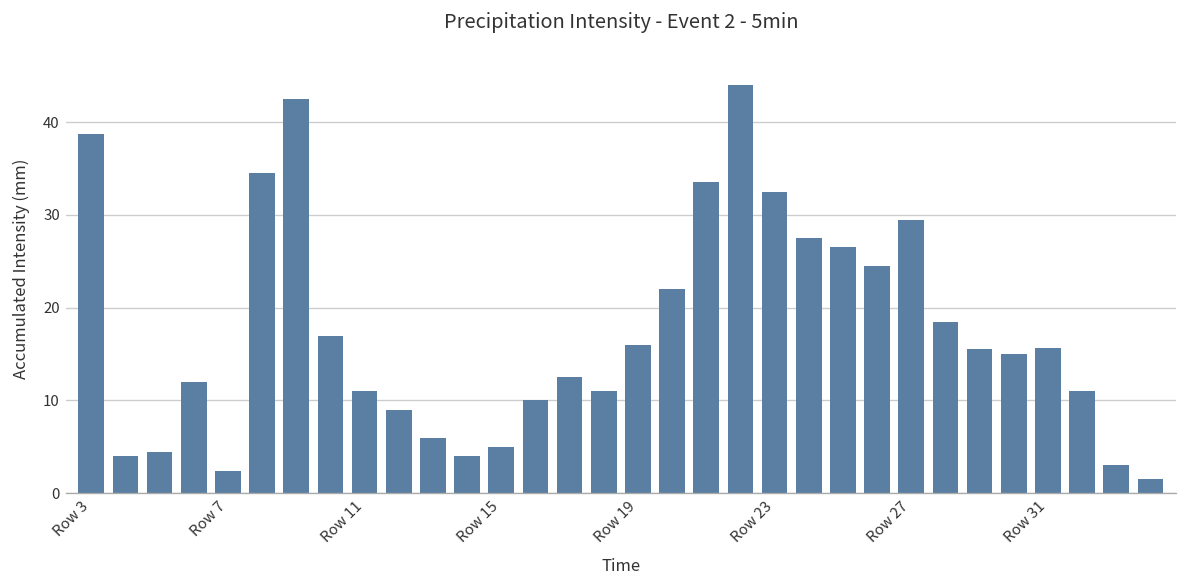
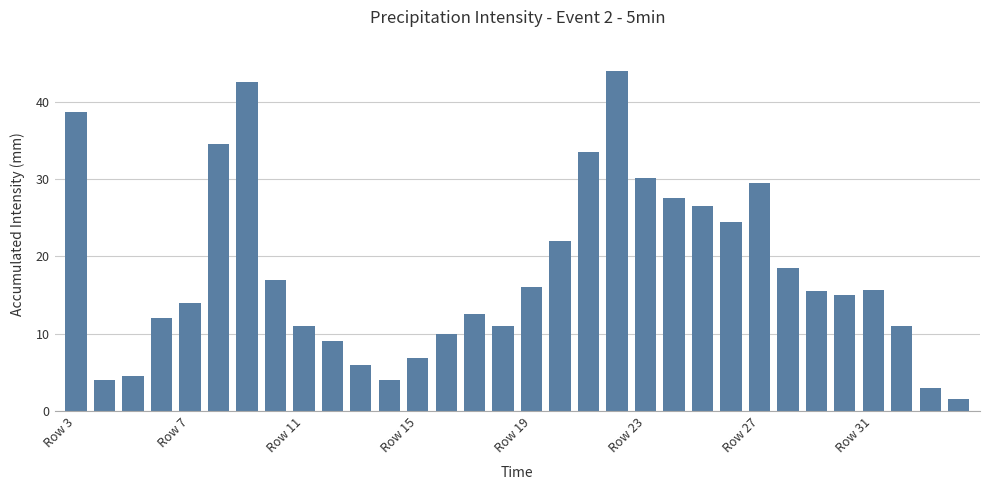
  {
    "Row 3": 39,
-   "Row 7": 2,
+   "Row 7": 14,
    "Row 11": 11,
-   "Row 15": 5,
+   "Row 15": 7,
    "Row 19": 16,
-   "Row 23": 33,
+   "Row 23": 30,
    "Row 27": 30,
    "Row 31": 16
  }
